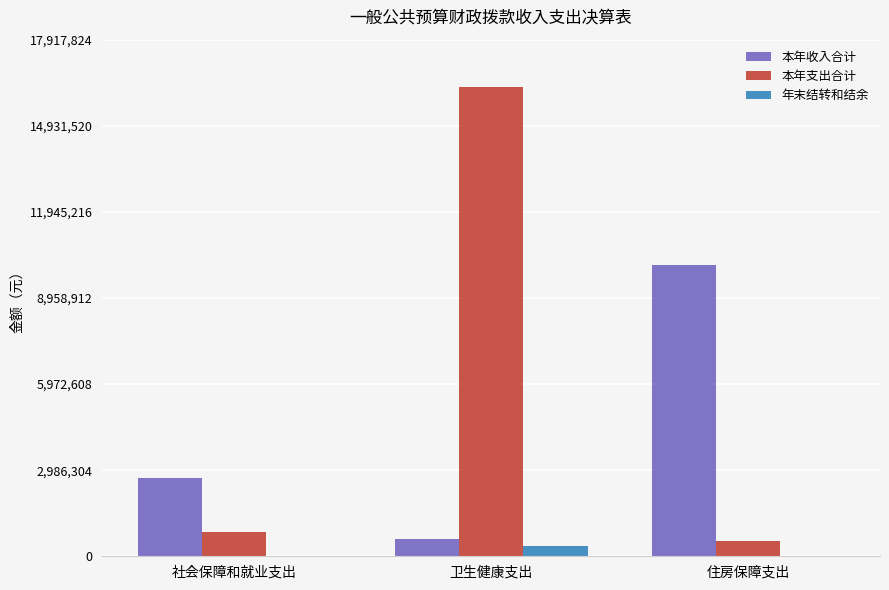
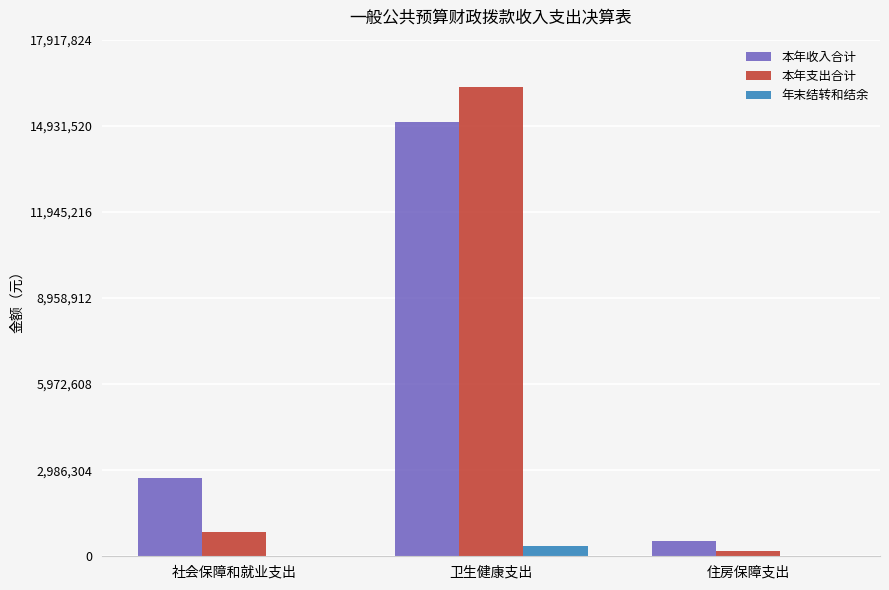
  {
    "本年收入合计": {
      "社会保障和就业支出": "2,700,000",
-     "卫生健康支出": "600,000",
-     "住房保障支出": "10,100,000"
+     "卫生健康支出": "15,100,000",
+     "住房保障支出": "500,000"
    },
    "本年支出合计": {
      "社会保障和就业支出": "800,000",
      "卫生健康支出": "16,300,000",
-     "住房保障支出": "500,000"
+     "住房保障支出": "200,000"
    },
    "年末结转和结余": {
      "社会保障和就业支出": "0",
      "卫生健康支出": "400,000",
      "住房保障支出": "0"
    }
  }
